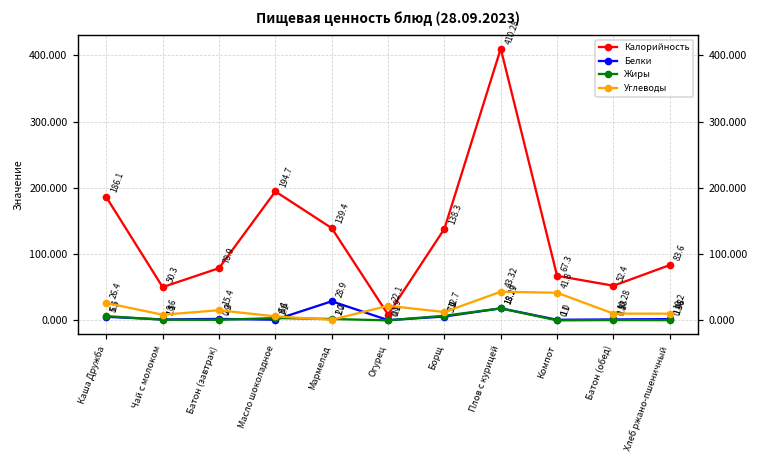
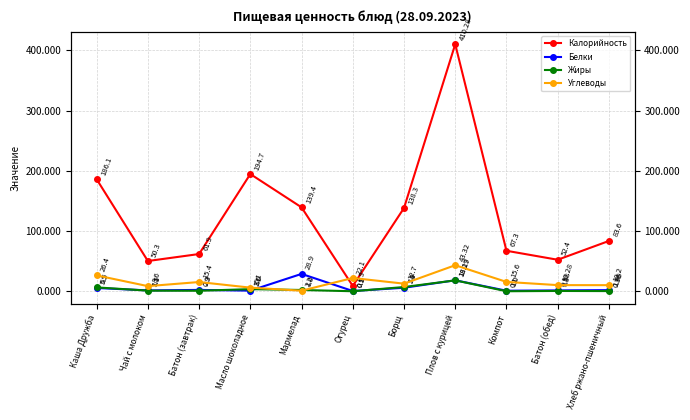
  {
    "Калорийность": {
      "Каша Дружба": 186.1,
      "Чай с молоком": 50.3,
-     "Батон (завтрак)": 78.9,
+     "Батон (завтрак)": 61.9,
      "Масло шоколадное": 194.7,
      "Мармелад": 139.4,
      "Борщ": 138.3,
      "Плов с курицей": 410.28,
      "Компот": 67.3,
      "Батон (обед)": 52.4,
      "Хлеб ржано-пшеничный": 83.6
    },
    "Белки": {
      "Мармелад": 28.9
    },
    "Углеводы": {
      "Каша Дружба": 26.4,
-     "Компот": 41.8
+     "Компот": 15.6
    }
  }
